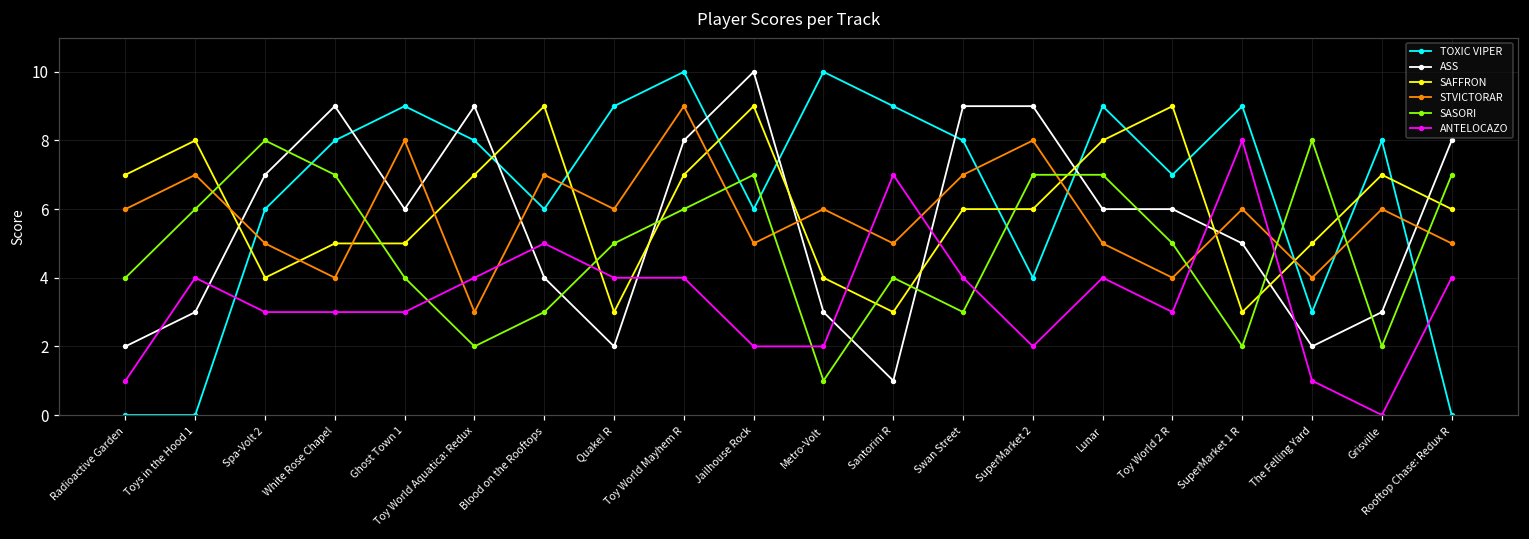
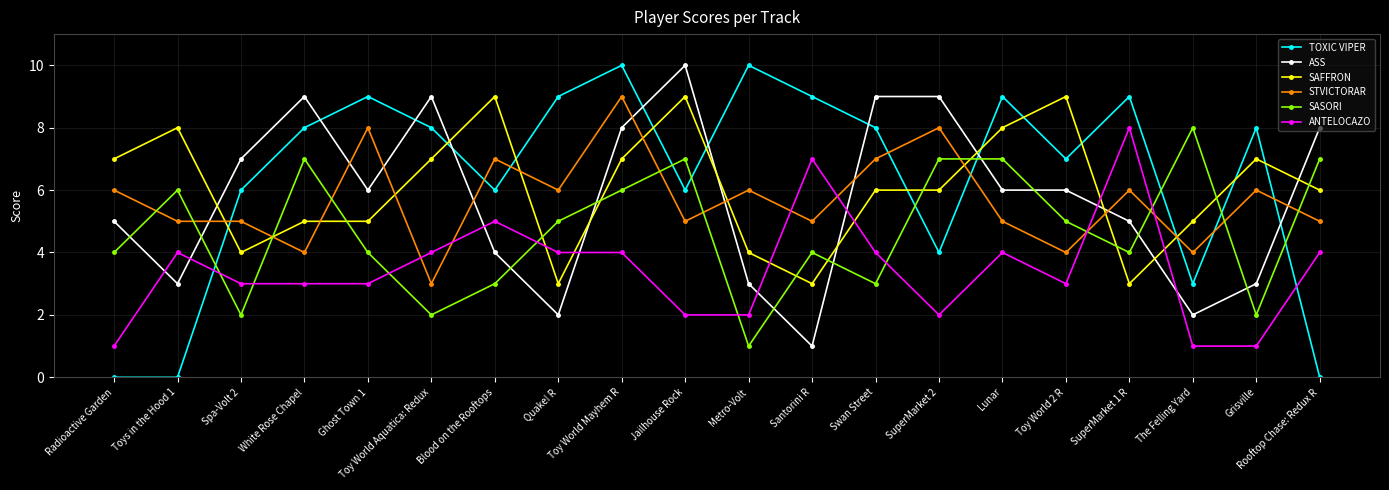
  {
    "TOXIC VIPER": {
      "Radioactive Garden": 0,
      "Toys in the Hood 1": 0,
      "Spa-Volt 2": 6,
      "White Rose Chapel": 8,
      "Ghost Town 1": 9,
      "Toy World Aquatica: Redux": 8,
      "Blood on the Rooftops": 6,
      "Quake! R": 9,
      "Toy World Mayhem R": 10,
      "Jailhouse Rock": 6,
      "Metro-Volt": 10,
      "Santorini R": 9,
      "Swan Street": 8,
      "SuperMarket 2": 4,
      "Lunar": 9,
      "Toy World 2 R": 7,
      "SuperMarket 1 R": 9,
      "The Felling Yard": 3,
      "Grisville": 8,
      "Rooftop Chase: Redux R": 0
    },
    "ASS": {
-     "Radioactive Garden": 2,
+     "Radioactive Garden": 5,
      "Toys in the Hood 1": 3,
      "Spa-Volt 2": 7,
      "White Rose Chapel": 9,
      "Ghost Town 1": 6,
      "Toy World Aquatica: Redux": 9,
      "Blood on the Rooftops": 4,
      "Quake! R": 2,
      "Toy World Mayhem R": 8,
      "Jailhouse Rock": 10,
      "Metro-Volt": 3,
      "Santorini R": 1,
      "Swan Street": 9,
      "SuperMarket 2": 9,
      "Lunar": 6,
      "Toy World 2 R": 6,
      "SuperMarket 1 R": 5,
      "The Felling Yard": 2,
      "Grisville": 3
    },
    "SAFFRON": {
      "Radioactive Garden": 7,
      "Toys in the Hood 1": 8,
      "Spa-Volt 2": 4,
      "White Rose Chapel": 5,
      "Ghost Town 1": 5,
      "Toy World Aquatica: Redux": 7,
      "Blood on the Rooftops": 9,
      "Quake! R": 3,
      "Toy World Mayhem R": 7,
      "Jailhouse Rock": 9,
      "Metro-Volt": 4,
      "Santorini R": 3,
      "Swan Street": 6,
      "SuperMarket 2": 6,
      "Lunar": 8,
      "Toy World 2 R": 9,
      "SuperMarket 1 R": 3,
      "The Felling Yard": 5,
      "Grisville": 7,
      "Rooftop Chase: Redux R": 6
    },
    "STVICTORAR": {
      "Radioactive Garden": 6,
-     "Toys in the Hood 1": 7,
+     "Toys in the Hood 1": 5,
      "Spa-Volt 2": 5,
      "White Rose Chapel": 4,
      "Ghost Town 1": 8,
      "Toy World Aquatica: Redux": 3,
      "Blood on the Rooftops": 7,
      "Quake! R": 6,
      "Toy World Mayhem R": 9,
      "Jailhouse Rock": 5,
      "Metro-Volt": 6,
      "Santorini R": 5,
      "Swan Street": 7,
      "SuperMarket 2": 8,
      "Lunar": 5,
      "Toy World 2 R": 4,
      "SuperMarket 1 R": 6,
      "The Felling Yard": 4,
      "Grisville": 6,
      "Rooftop Chase: Redux R": 5
    },
    "SASORI": {
      "Radioactive Garden": 4,
      "Toys in the Hood 1": 6,
-     "Spa-Volt 2": 8,
+     "Spa-Volt 2": 2,
      "White Rose Chapel": 7,
      "Ghost Town 1": 4,
      "Toy World Aquatica: Redux": 2,
      "Blood on the Rooftops": 3,
      "Quake! R": 5,
      "Toy World Mayhem R": 6,
      "Jailhouse Rock": 7,
      "Metro-Volt": 1,
      "Santorini R": 4,
      "Swan Street": 3,
      "SuperMarket 2": 7,
      "Lunar": 7,
      "Toy World 2 R": 5,
-     "SuperMarket 1 R": 2,
+     "SuperMarket 1 R": 4,
      "The Felling Yard": 8,
      "Grisville": 2,
      "Rooftop Chase: Redux R": 7
    },
    "ANTELOCAZO": {
      "Radioactive Garden": 1,
      "Toys in the Hood 1": 4,
      "Spa-Volt 2": 3,
      "White Rose Chapel": 3,
      "Ghost Town 1": 3,
      "Toy World Aquatica: Redux": 4,
      "Blood on the Rooftops": 5,
      "Quake! R": 4,
      "Toy World Mayhem R": 4,
      "Jailhouse Rock": 2,
      "Metro-Volt": 2,
      "Santorini R": 7,
      "Swan Street": 4,
      "SuperMarket 2": 2,
      "Lunar": 4,
      "Toy World 2 R": 3,
      "SuperMarket 1 R": 8,
      "The Felling Yard": 1,
-     "Grisville": 0,
+     "Grisville": 1,
      "Rooftop Chase: Redux R": 4
    }
  }
